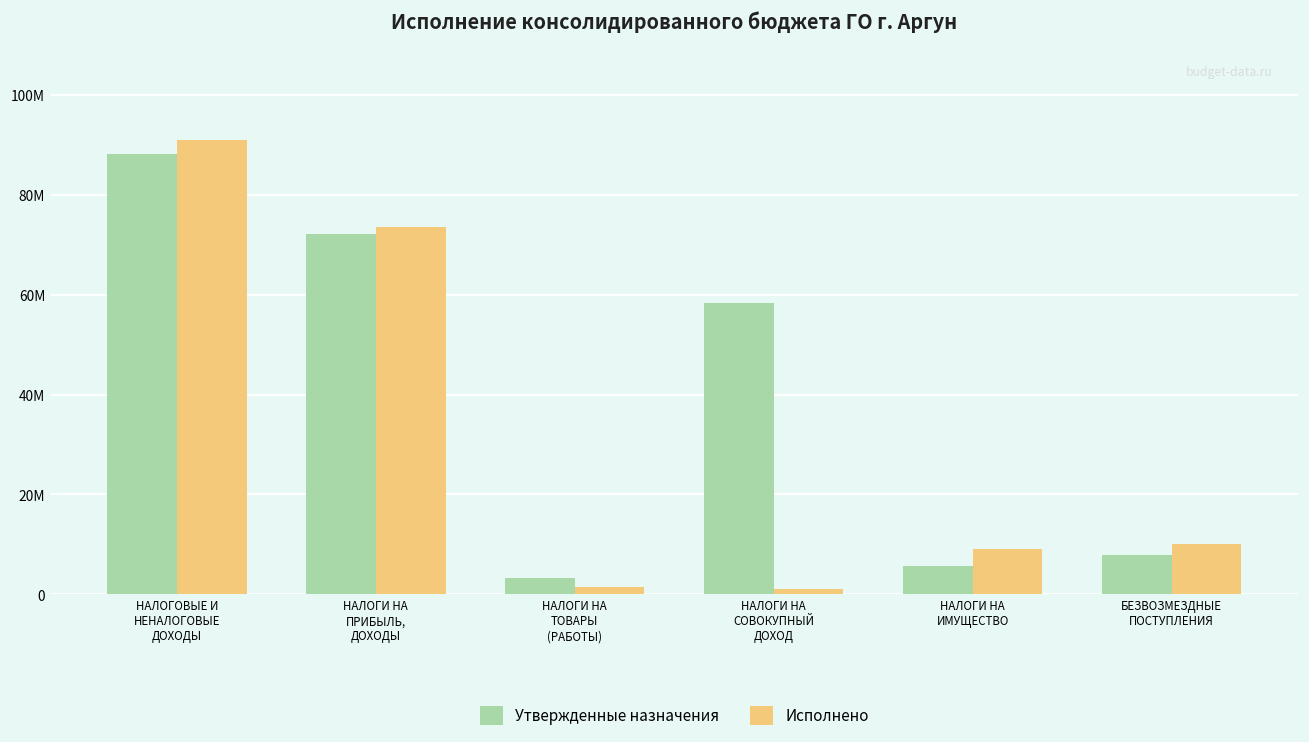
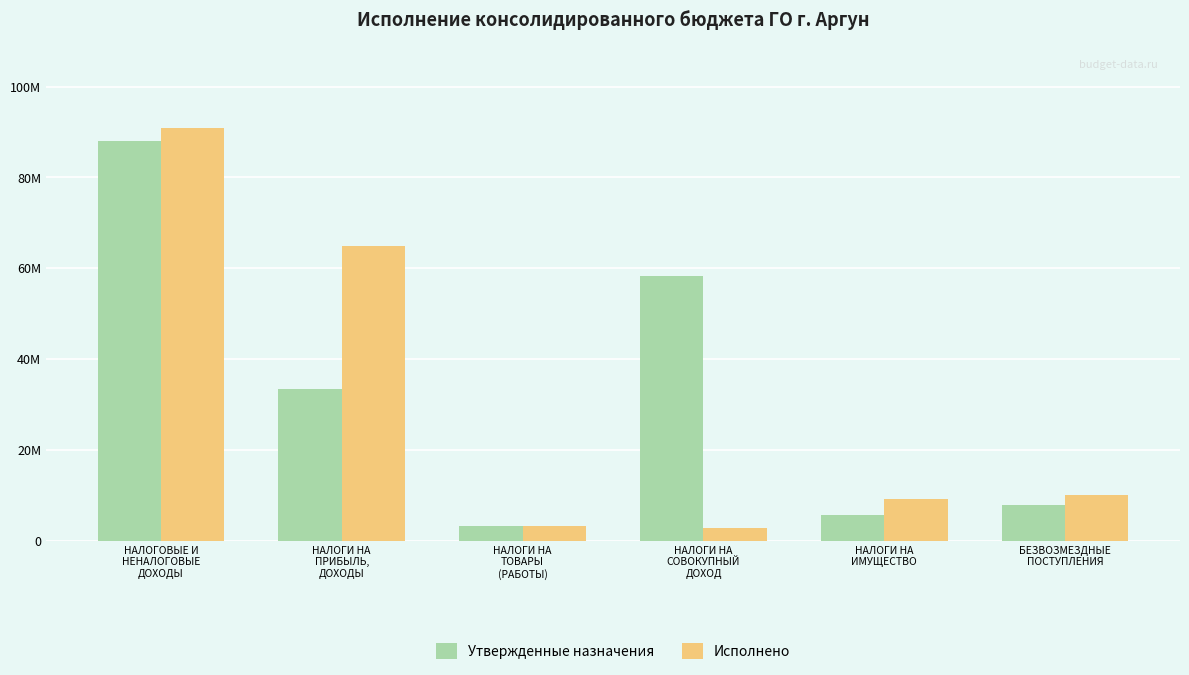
  {
    "Утвержденные назначения": {
      "НАЛОГОВЫЕ И НЕНАЛОГОВЫЕ ДОХОДЫ": 88000000,
-     "НАЛОГИ НА ПРИБЫЛЬ, ДОХОДЫ": 72000000,
+     "НАЛОГИ НА ПРИБЫЛЬ, ДОХОДЫ": 33000000,
      "НАЛОГИ НА ТОВАРЫ (РАБОТЫ)": 3000000,
      "НАЛОГИ НА СОВОКУПНЫЙ ДОХОД": 58000000,
      "НАЛОГИ НА ИМУЩЕСТВО": 6000000,
      "БЕЗВОЗМЕЗДНЫЕ ПОСТУПЛЕНИЯ": 8000000
    },
    "Исполнено": {
      "НАЛОГОВЫЕ И НЕНАЛОГОВЫЕ ДОХОДЫ": 91000000,
-     "НАЛОГИ НА ПРИБЫЛЬ, ДОХОДЫ": 73000000,
-     "НАЛОГИ НА ТОВАРЫ (РАБОТЫ)": 1000000,
-     "НАЛОГИ НА СОВОКУПНЫЙ ДОХОД": 1000000,
+     "НАЛОГИ НА ПРИБЫЛЬ, ДОХОДЫ": 65000000,
+     "НАЛОГИ НА ТОВАРЫ (РАБОТЫ)": 3000000,
+     "НАЛОГИ НА СОВОКУПНЫЙ ДОХОД": 3000000,
      "НАЛОГИ НА ИМУЩЕСТВО": 9000000,
      "БЕЗВОЗМЕЗДНЫЕ ПОСТУПЛЕНИЯ": 10000000
    }
  }
